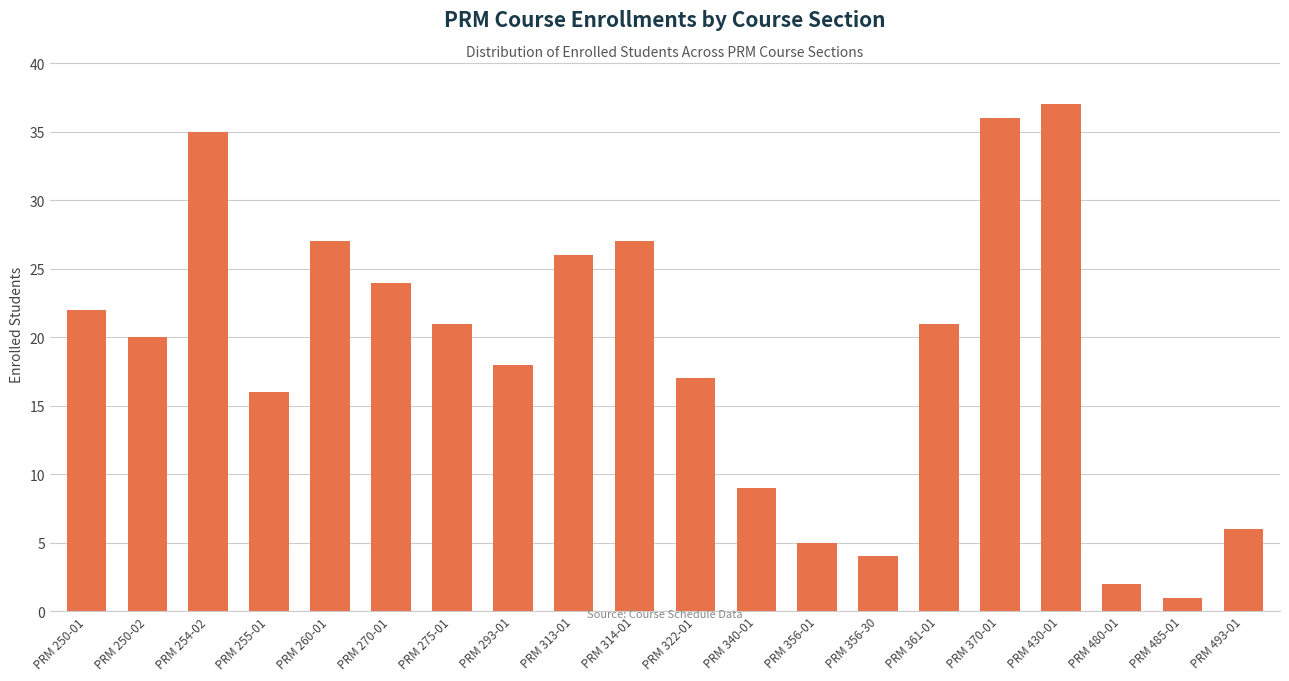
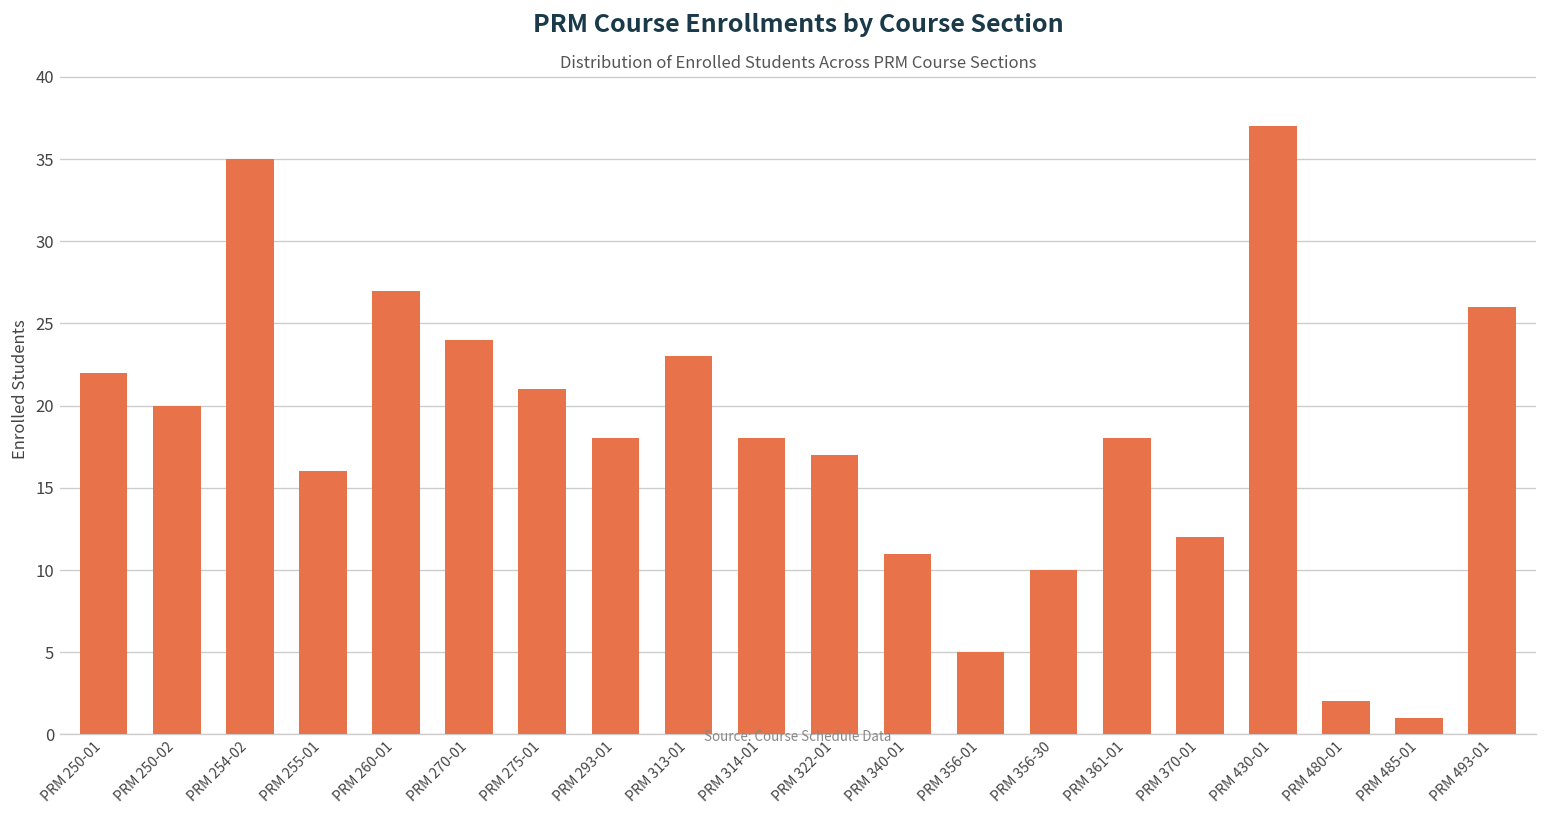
  {
    "PRM 250-01": 22,
    "PRM 250-02": 20,
    "PRM 254-02": 35,
    "PRM 255-01": 16,
    "PRM 260-01": 27,
    "PRM 270-01": 24,
    "PRM 275-01": 21,
    "PRM 293-01": 18,
-   "PRM 313-01": 26,
-   "PRM 314-01": 27,
+   "PRM 313-01": 23,
+   "PRM 314-01": 18,
    "PRM 322-01": 17,
-   "PRM 340-01": 9,
+   "PRM 340-01": 11,
    "PRM 356-01": 5,
-   "PRM 356-30": 4,
-   "PRM 361-01": 21,
-   "PRM 370-01": 36,
+   "PRM 356-30": 10,
+   "PRM 361-01": 18,
+   "PRM 370-01": 12,
    "PRM 430-01": 37,
    "PRM 480-01": 2,
    "PRM 485-01": 1,
-   "PRM 493-01": 6
+   "PRM 493-01": 26
  }
